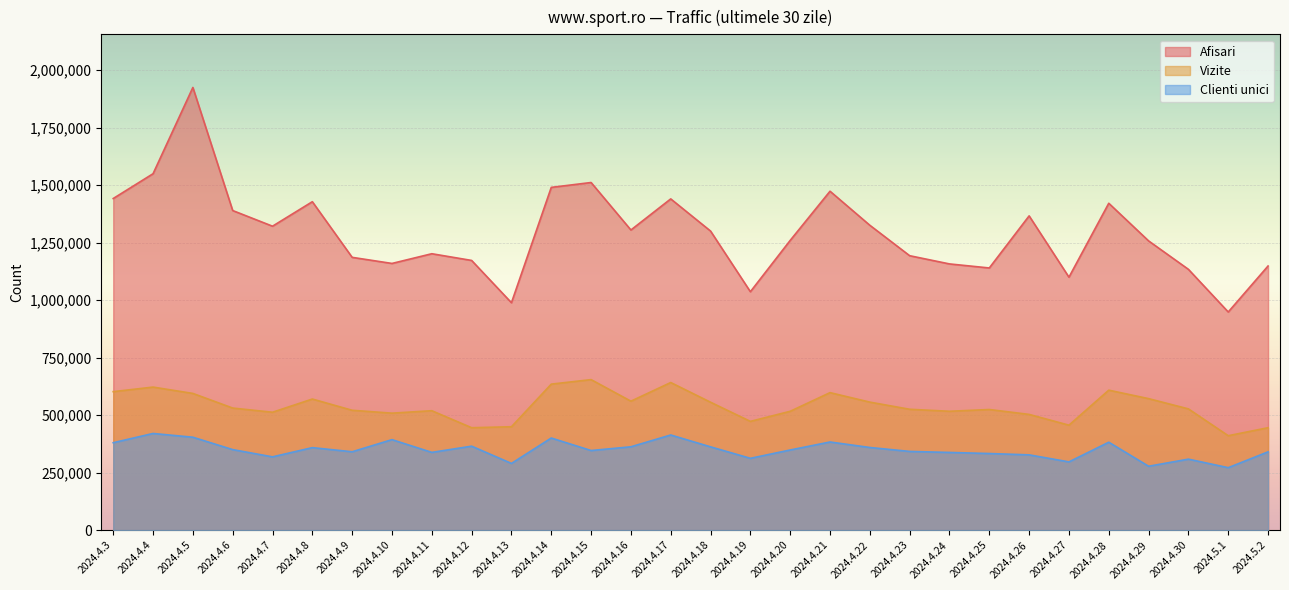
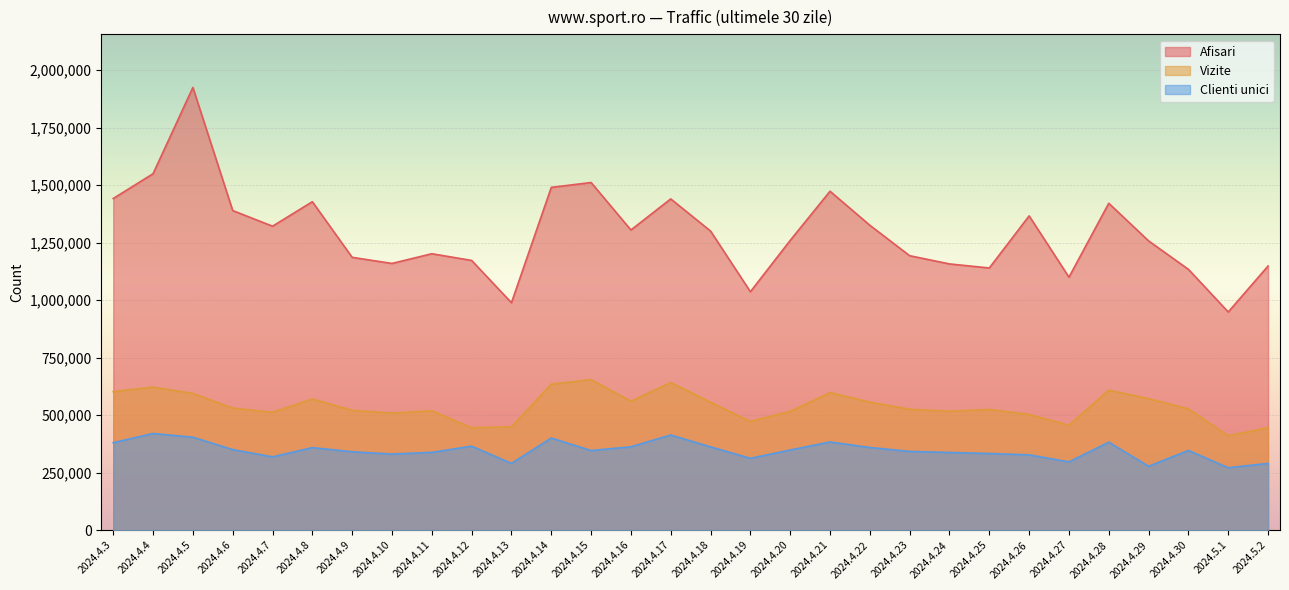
  {
    "Clienti unici": {
      "2024.4.3": "380,000",
      "2024.4.4": "420,000",
      "2024.4.5": "400,000",
      "2024.4.6": "350,000",
      "2024.4.7": "320,000",
      "2024.4.8": "360,000",
      "2024.4.9": "340,000",
-     "2024.4.10": "390,000",
+     "2024.4.10": "330,000",
      "2024.4.11": "340,000",
      "2024.4.12": "370,000",
      "2024.4.13": "290,000",
      "2024.4.14": "400,000",
      "2024.4.15": "350,000",
      "2024.4.16": "360,000",
      "2024.4.17": "410,000",
      "2024.4.18": "360,000",
      "2024.4.19": "310,000",
      "2024.4.20": "350,000",
      "2024.4.21": "380,000",
      "2024.4.22": "360,000",
      "2024.4.23": "340,000",
      "2024.4.24": "340,000",
      "2024.4.25": "330,000",
      "2024.4.26": "330,000",
      "2024.4.27": "300,000",
      "2024.4.28": "380,000",
      "2024.4.29": "280,000",
-     "2024.4.30": "310,000",
+     "2024.4.30": "350,000",
      "2024.5.1": "270,000",
-     "2024.5.2": "340,000"
+     "2024.5.2": "290,000"
    }
  }
